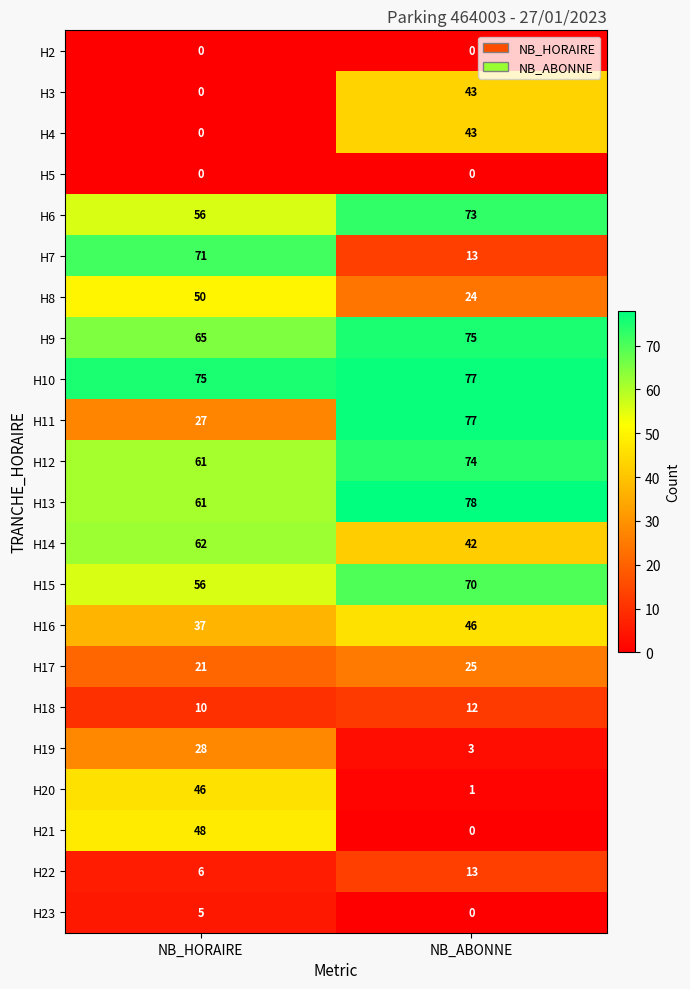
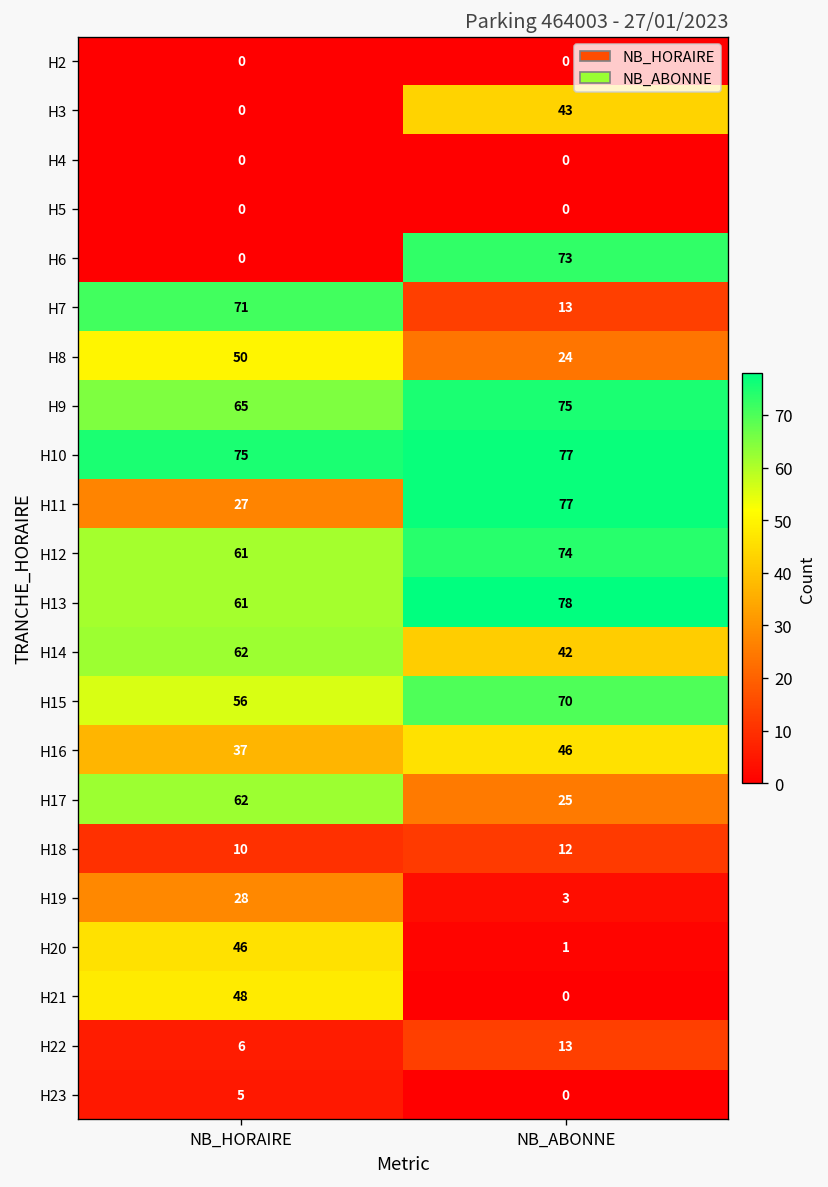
  {
    "H2": {
      "NB_HORAIRE": 0,
      "NB_ABONNE": 0
    },
    "H3": {
      "NB_HORAIRE": 0,
      "NB_ABONNE": 43
    },
    "H4": {
      "NB_HORAIRE": 0,
-     "NB_ABONNE": 43
+     "NB_ABONNE": 0
    },
    "H5": {
      "NB_HORAIRE": 0,
      "NB_ABONNE": 0
    },
    "H6": {
-     "NB_HORAIRE": 56,
+     "NB_HORAIRE": 0,
      "NB_ABONNE": 73
    },
    "H7": {
      "NB_HORAIRE": 71,
      "NB_ABONNE": 13
    },
    "H8": {
      "NB_HORAIRE": 50,
      "NB_ABONNE": 24
    },
    "H9": {
      "NB_HORAIRE": 65,
      "NB_ABONNE": 75
    },
    "H10": {
      "NB_HORAIRE": 75,
      "NB_ABONNE": 77
    },
    "H11": {
      "NB_HORAIRE": 27,
      "NB_ABONNE": 77
    },
    "H12": {
      "NB_HORAIRE": 61,
      "NB_ABONNE": 74
    },
    "H13": {
      "NB_HORAIRE": 61,
      "NB_ABONNE": 78
    },
    "H14": {
      "NB_HORAIRE": 62,
      "NB_ABONNE": 42
    },
    "H15": {
      "NB_HORAIRE": 56,
      "NB_ABONNE": 70
    },
    "H16": {
      "NB_HORAIRE": 37,
      "NB_ABONNE": 46
    },
    "H17": {
-     "NB_HORAIRE": 21,
+     "NB_HORAIRE": 62,
      "NB_ABONNE": 25
    },
    "H18": {
      "NB_HORAIRE": 10,
      "NB_ABONNE": 12
    },
    "H19": {
      "NB_HORAIRE": 28,
      "NB_ABONNE": 3
    },
    "H20": {
      "NB_HORAIRE": 46,
      "NB_ABONNE": 1
    },
    "H21": {
      "NB_HORAIRE": 48,
      "NB_ABONNE": 0
    },
    "H22": {
      "NB_HORAIRE": 6,
      "NB_ABONNE": 13
    },
    "H23": {
      "NB_HORAIRE": 5,
      "NB_ABONNE": 0
    }
  }
